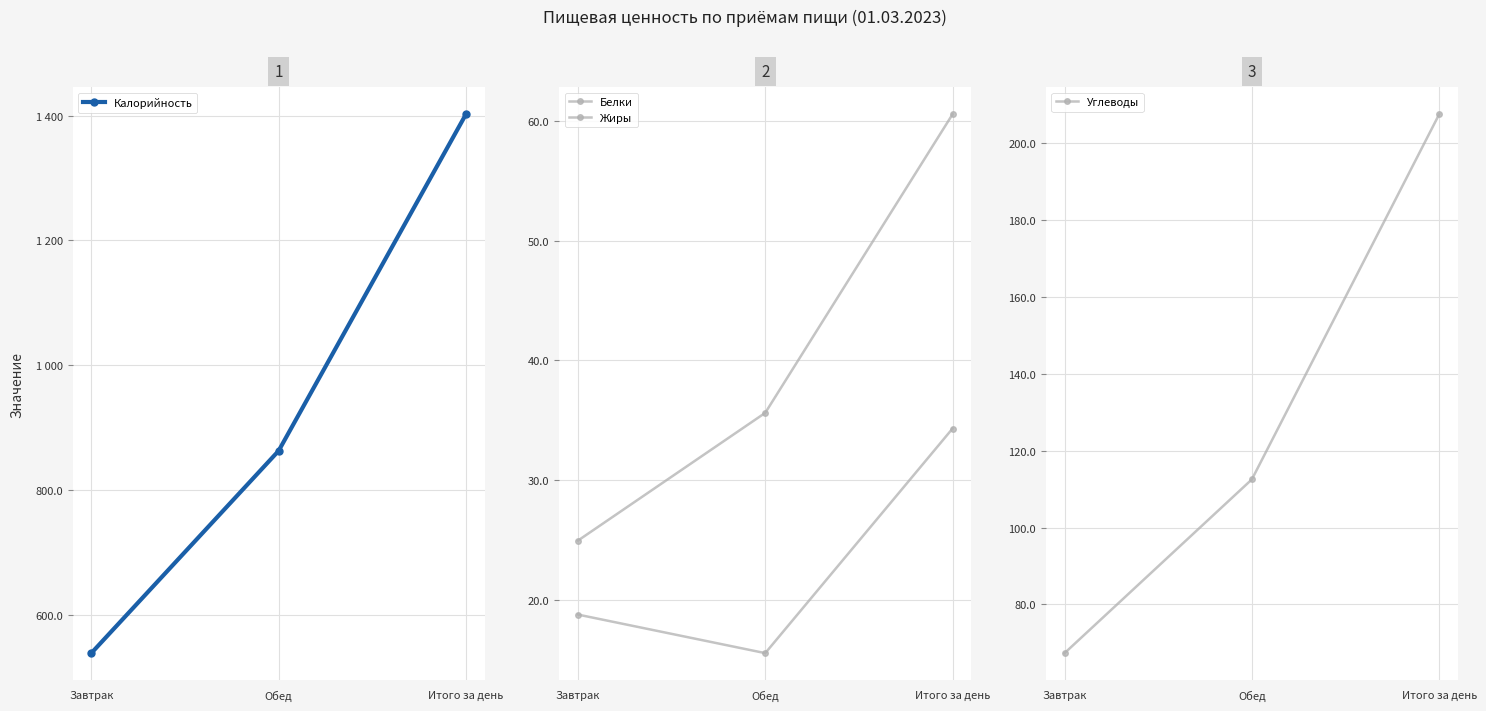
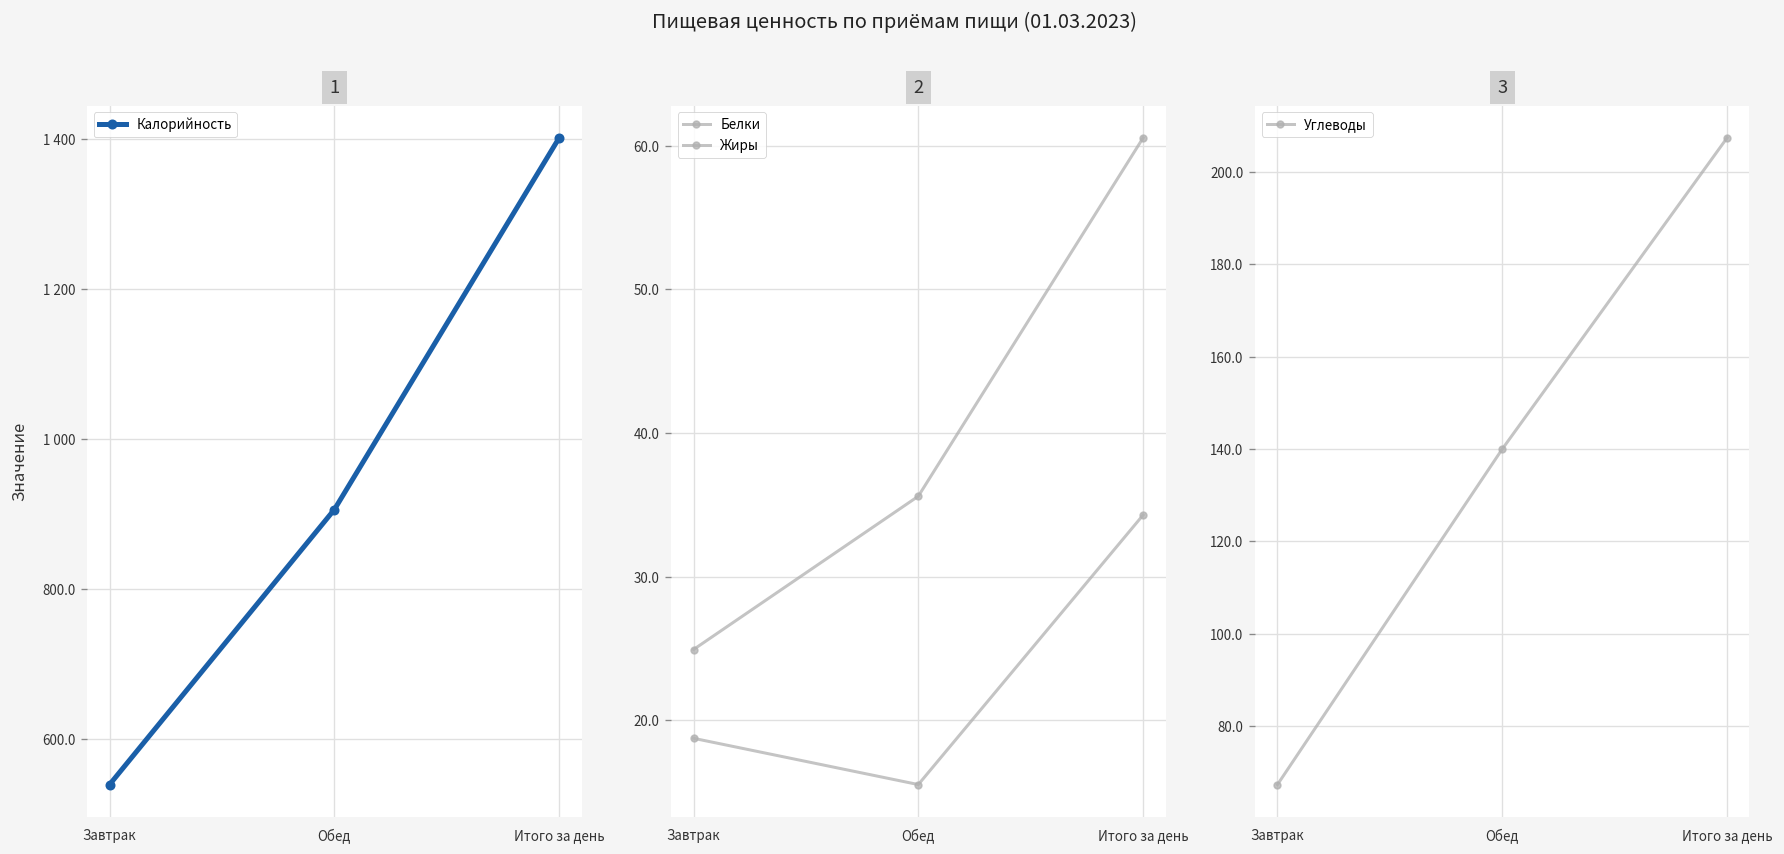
  {
    "1": {
      "Завтрак": 540,
-     "Обед": 860,
+     "Обед": 910,
      "Итого за день": 1400
    },
    "3": {
      "Завтрак": 67,
-     "Обед": 113,
+     "Обед": 140,
      "Итого за день": 207
    }
  }
